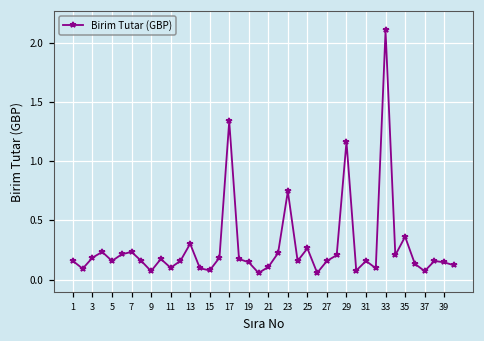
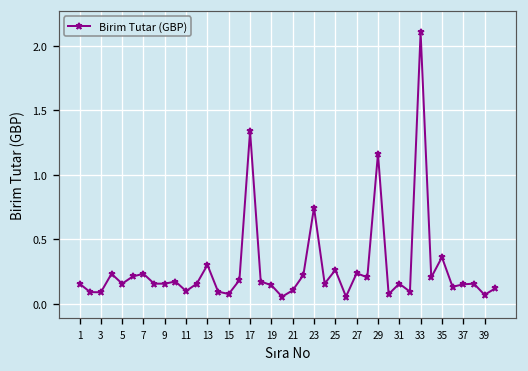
  {
    "1": 0.16,
-   "3": 0.19,
+   "3": 0.09,
    "5": 0.16,
    "7": 0.23,
-   "9": 0.07,
+   "9": 0.16,
    "11": 0.10,
    "13": 0.30,
    "15": 0.08,
    "17": 1.34,
    "19": 0.15,
    "21": 0.11,
    "23": 0.75,
    "25": 0.26,
-   "27": 0.16,
+   "27": 0.24,
    "29": 1.16,
    "31": 0.16,
    "33": 2.10,
    "35": 0.36,
-   "37": 0.07,
-   "39": 0.15
+   "37": 0.15,
+   "39": 0.07
  }
